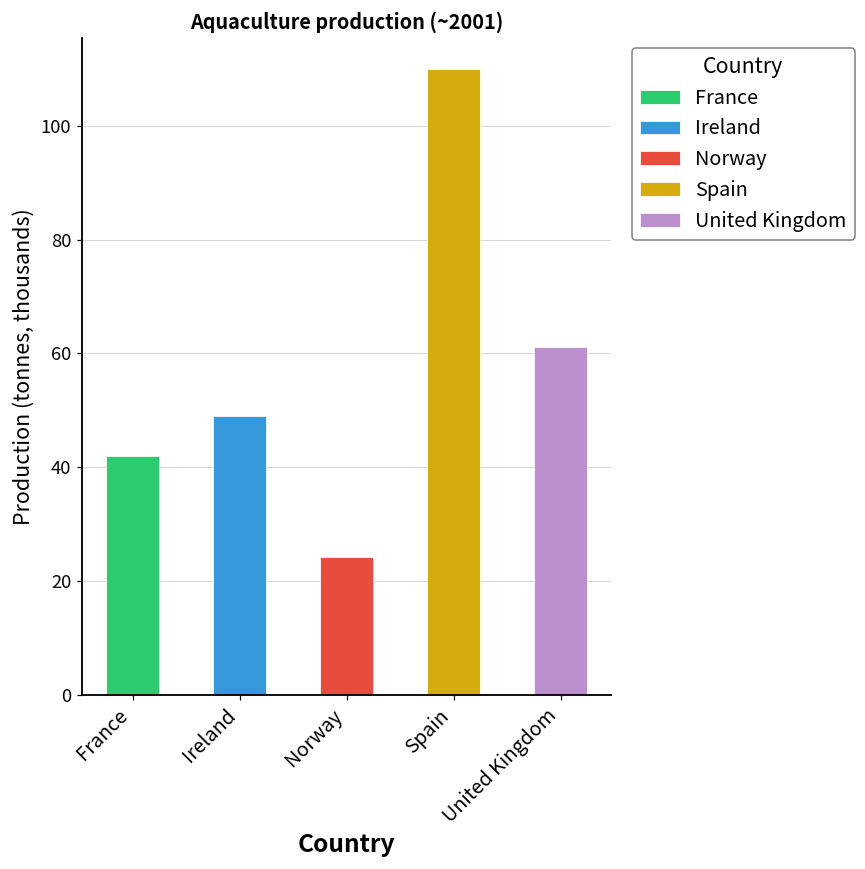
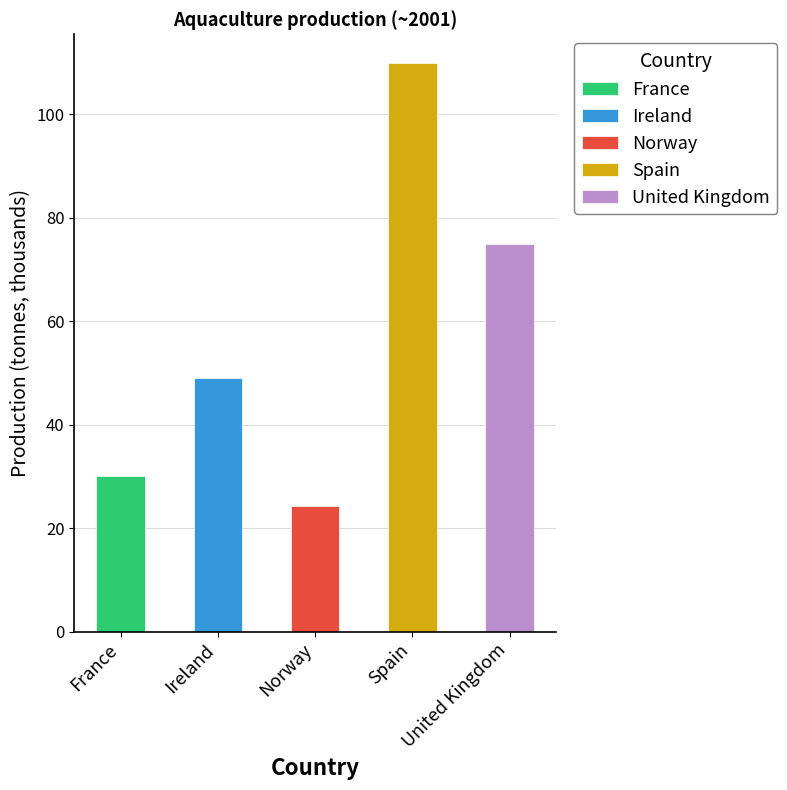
  {
-   "France": 42,
+   "France": 30,
    "Ireland": 49,
    "Norway": 24,
    "Spain": 110,
-   "United Kingdom": 61
+   "United Kingdom": 75
  }
